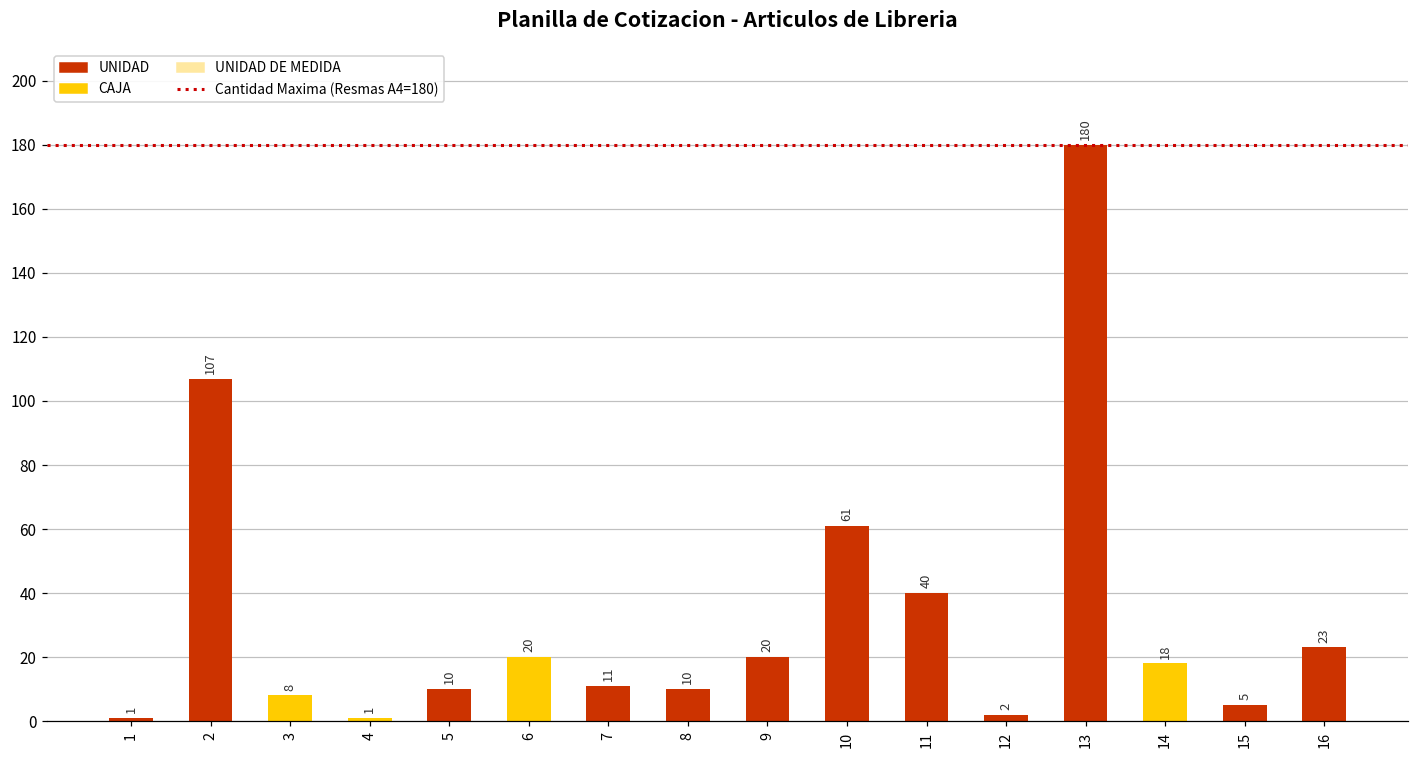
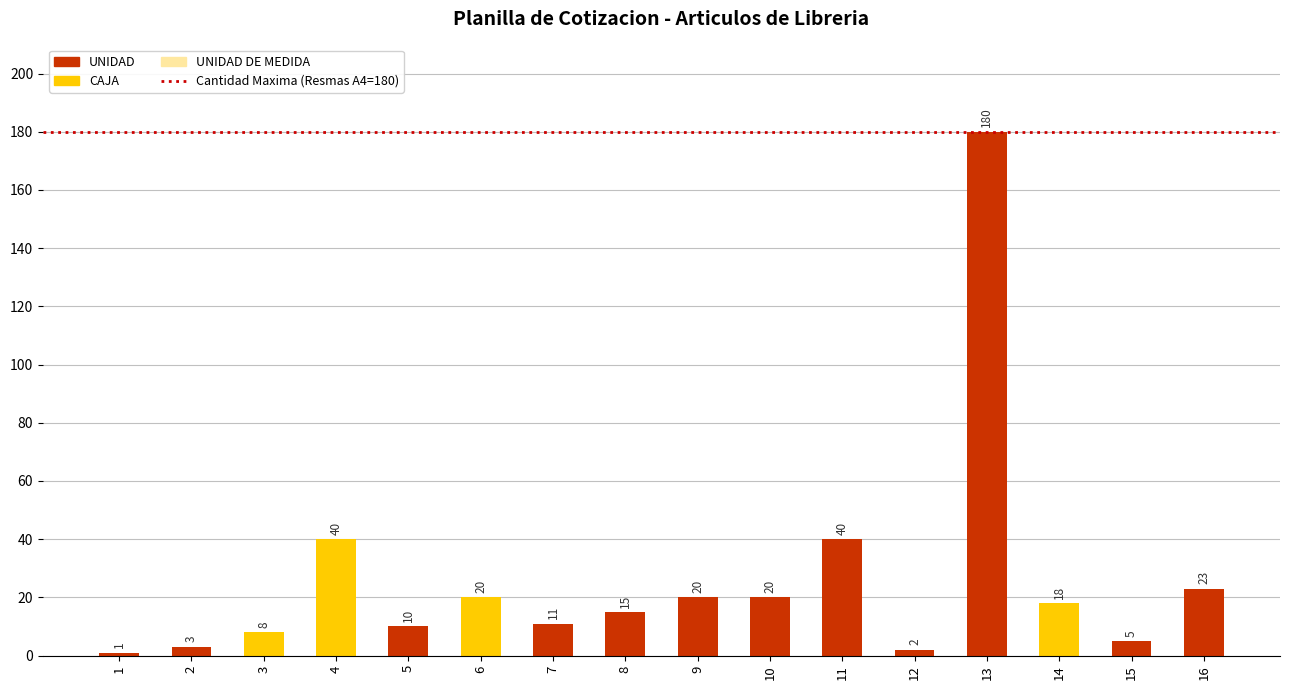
  {
    "1": 1,
-   "2": 107,
+   "2": 3,
    "3": 8,
-   "4": 1,
+   "4": 40,
    "5": 10,
    "6": 20,
    "7": 11,
-   "8": 10,
+   "8": 15,
    "9": 20,
-   "10": 61,
+   "10": 20,
    "11": 40,
    "12": 2,
    "13": 180,
    "14": 18,
    "15": 5,
    "16": 23
  }
